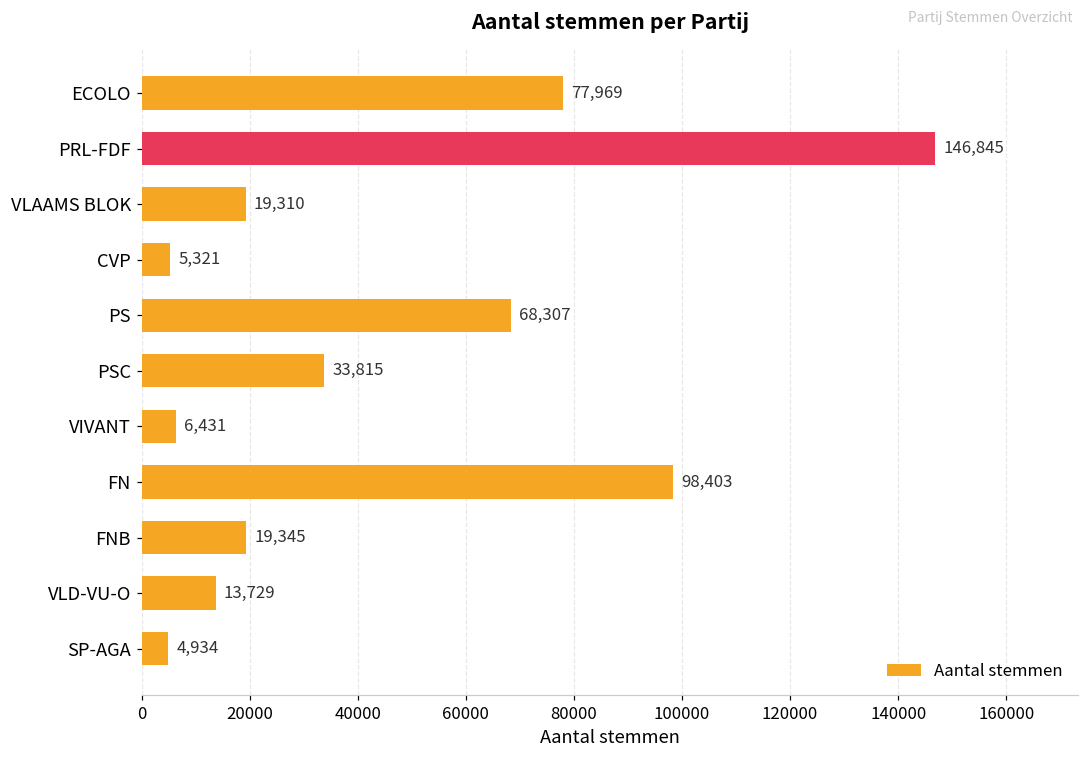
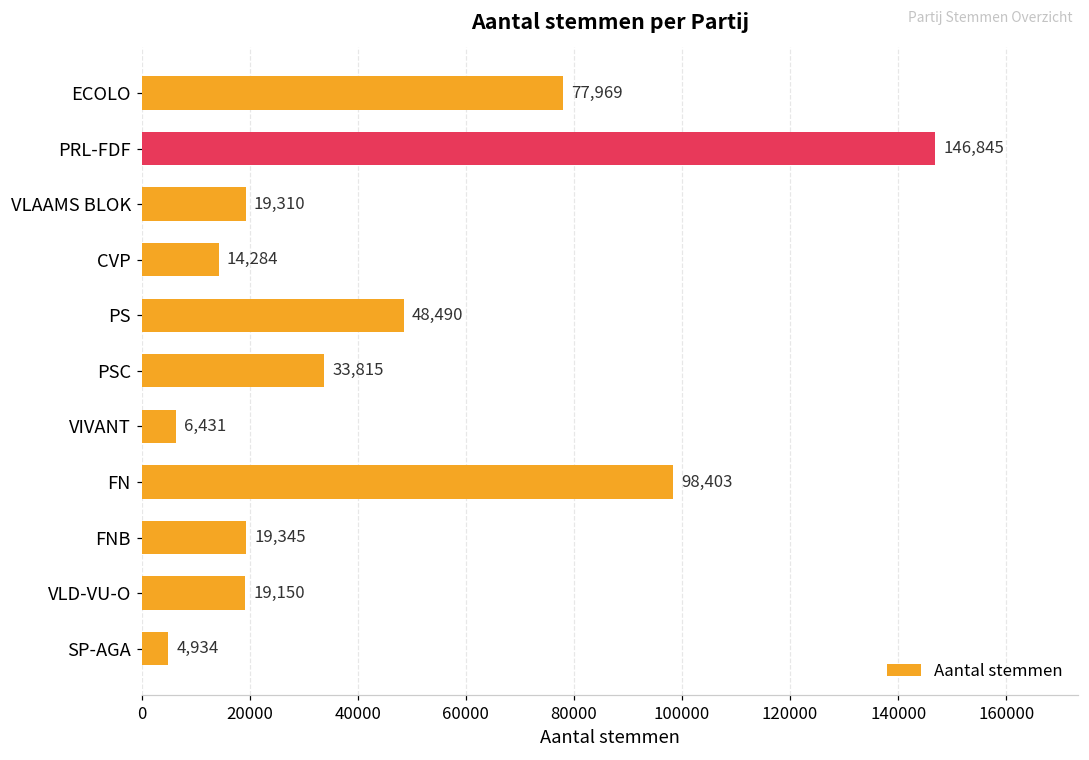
  {
    "ECOLO": "77,969",
    "PRL-FDF": "146,845",
    "VLAAMS BLOK": "19,310",
-   "CVP": "5,321",
-   "PS": "68,307",
+   "CVP": "14,284",
+   "PS": "48,490",
    "PSC": "33,815",
    "VIVANT": "6,431",
    "FN": "98,403",
    "FNB": "19,345",
-   "VLD-VU-O": "13,729",
+   "VLD-VU-O": "19,150",
    "SP-AGA": "4,934"
  }
